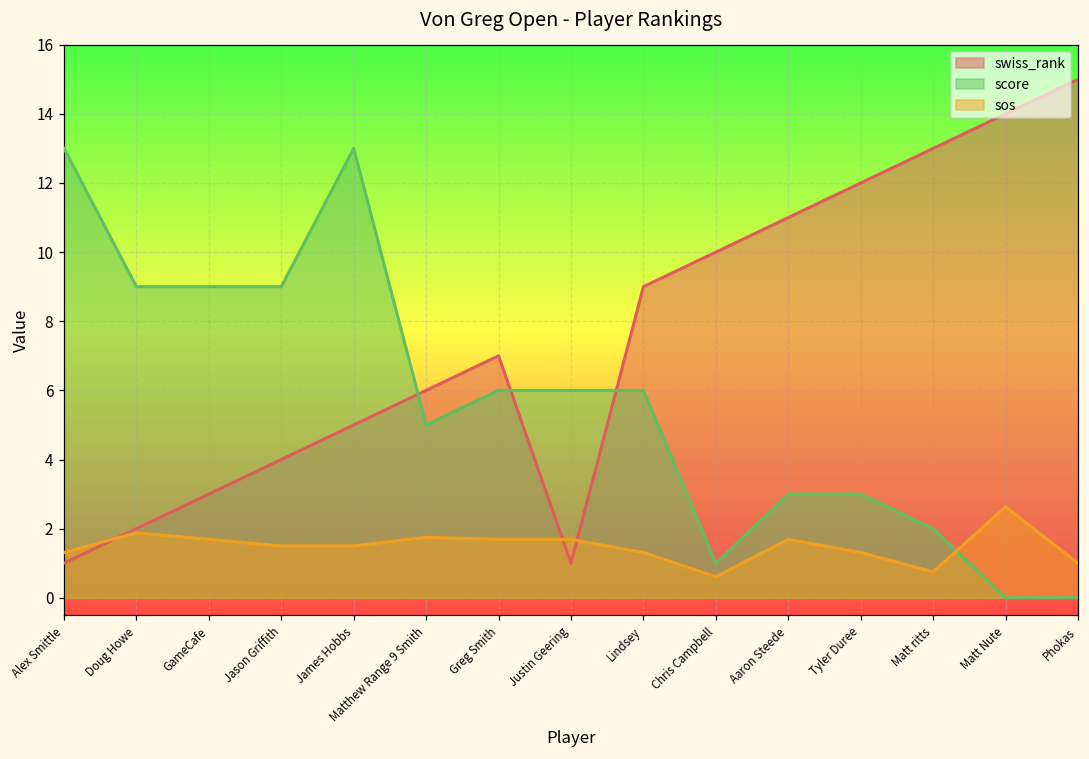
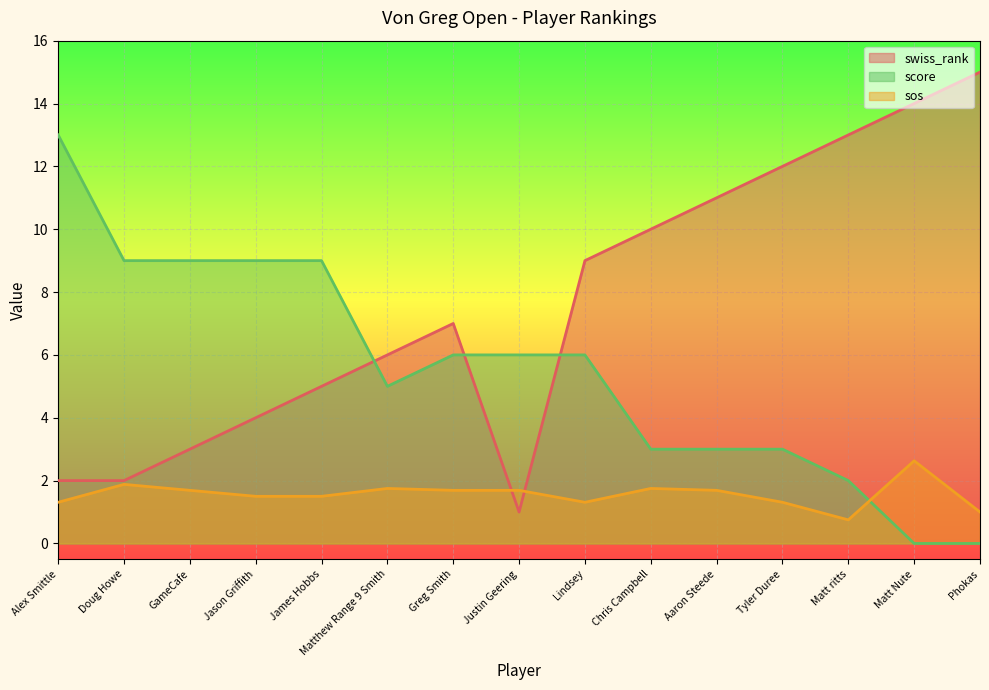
  {
    "swiss_rank": {
-     "Alex Smittle": 1,
+     "Alex Smittle": 2,
      "Doug Howe": 2,
      "GameCafe": 3,
      "Jason Griffith": 4,
      "James Hobbs": 5,
      "Matthew Range 9 Smith": 6,
      "Greg Smith": 7,
      "Justin Geering": 1,
      "Lindsey": 9,
      "Chris Campbell": 10,
      "Aaron Steede": 11,
      "Tyler Duree": 12,
      "Matt ritts": 13,
      "Phokas": 15
    },
    "score": {
      "Alex Smittle": 13,
      "Doug Howe": 9,
      "GameCafe": 9,
      "Jason Griffith": 9,
-     "James Hobbs": 13,
+     "James Hobbs": 9,
      "Matthew Range 9 Smith": 5,
      "Greg Smith": 6,
      "Justin Geering": 6,
      "Lindsey": 6,
-     "Chris Campbell": 1,
+     "Chris Campbell": 3,
      "Aaron Steede": 3,
      "Tyler Duree": 3,
      "Matt ritts": 2,
      "Matt Nute": 0,
      "Phokas": 0
    },
    "sos": {
      "Alex Smittle": 1.3,
      "Doug Howe": 1.9,
      "GameCafe": 1.7,
      "Jason Griffith": 1.5,
      "James Hobbs": 1.5,
      "Matthew Range 9 Smith": 1.8,
      "Greg Smith": 1.7,
      "Justin Geering": 1.7,
      "Lindsey": 1.3,
-     "Chris Campbell": 0.6,
+     "Chris Campbell": 1.8,
      "Aaron Steede": 1.7,
      "Tyler Duree": 1.3,
      "Matt ritts": 0.8,
      "Matt Nute": 2.6,
      "Phokas": 1.0
    }
  }
